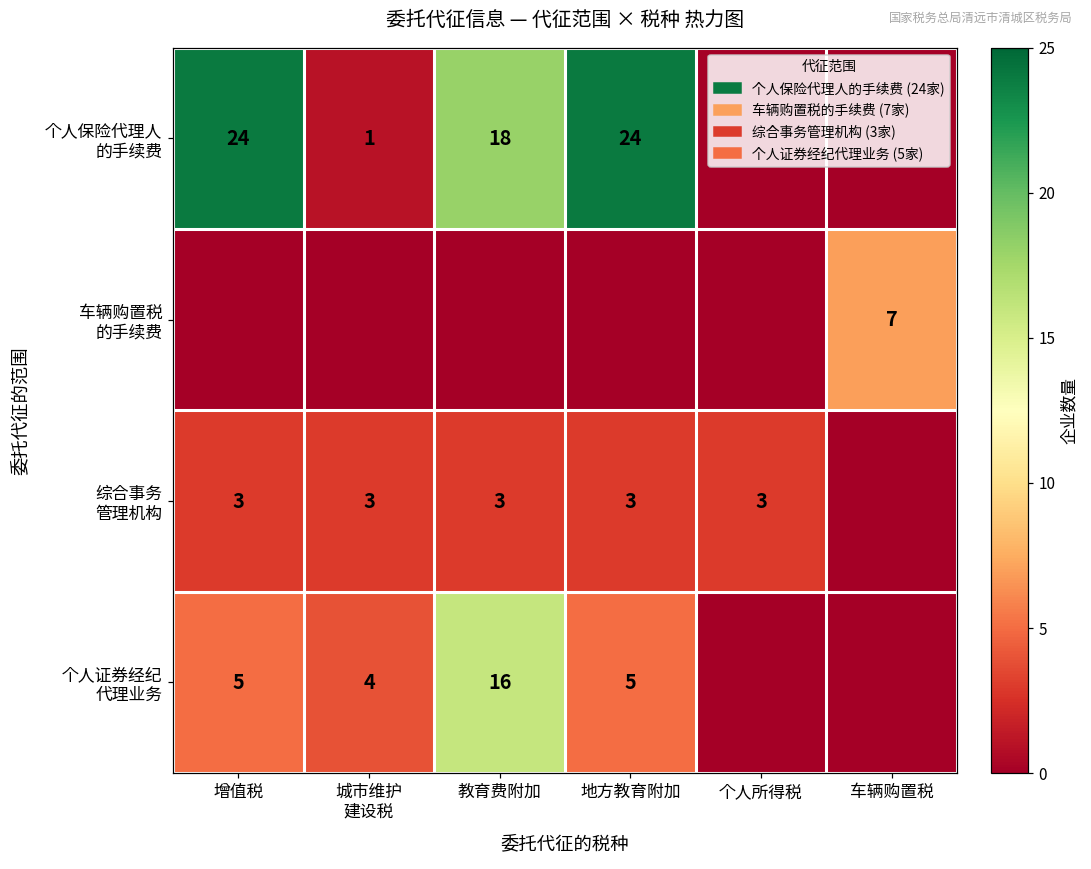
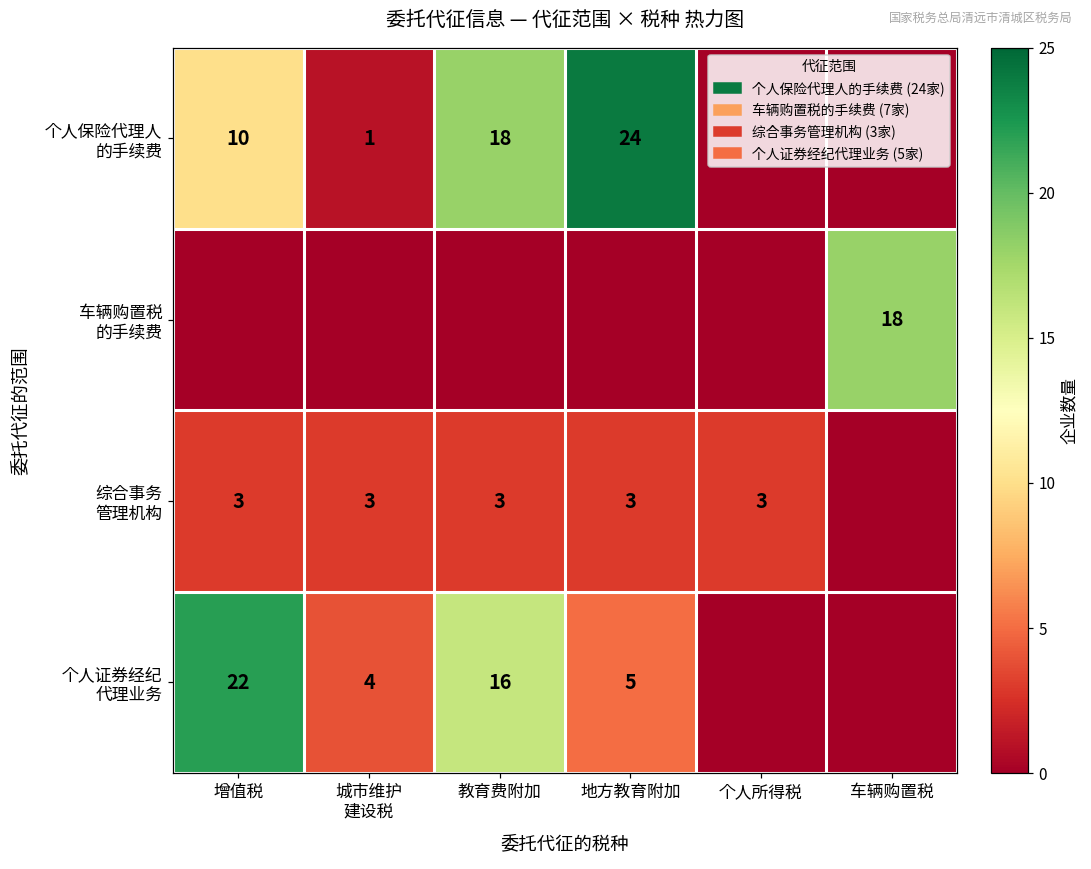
  {
    "个人保险代理人 的手续费": {
-     "增值税": 24,
+     "增值税": 10,
      "城市维护 建设税": 1,
      "教育费附加": 18,
      "地方教育附加": 24
    },
    "车辆购置税 的手续费": {
-     "车辆购置税": 7
+     "车辆购置税": 18
    },
    "综合事务 管理机构": {
      "增值税": 3,
      "城市维护 建设税": 3,
      "教育费附加": 3,
      "地方教育附加": 3,
      "个人所得税": 3
    },
    "个人证券经纪 代理业务": {
-     "增值税": 5,
+     "增值税": 22,
      "城市维护 建设税": 4,
      "教育费附加": 16,
      "地方教育附加": 5
    }
  }
